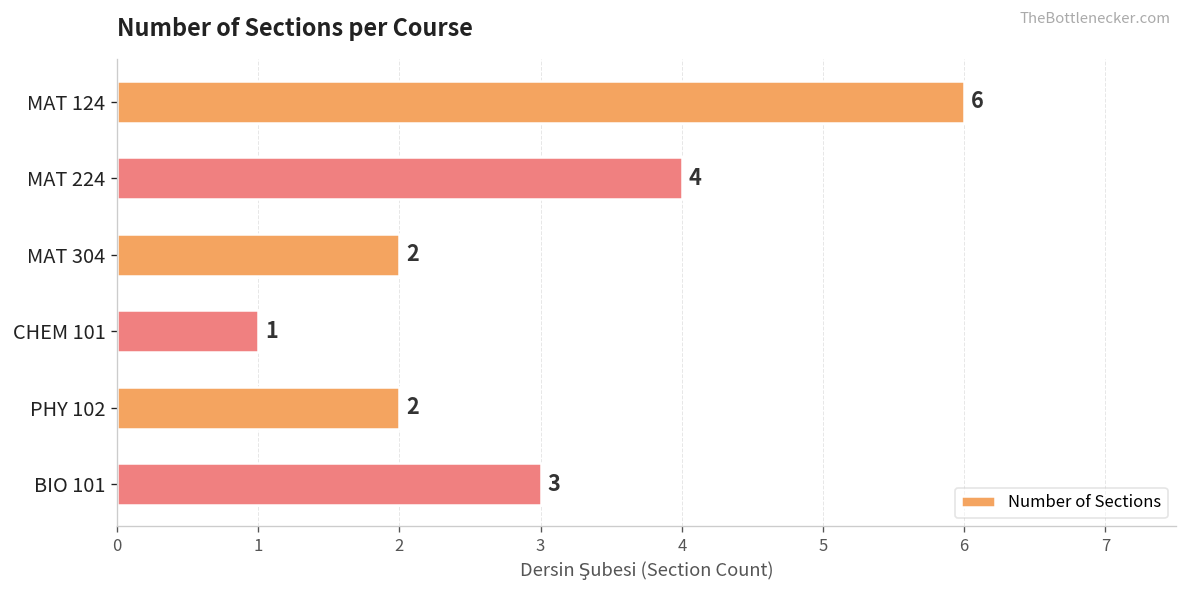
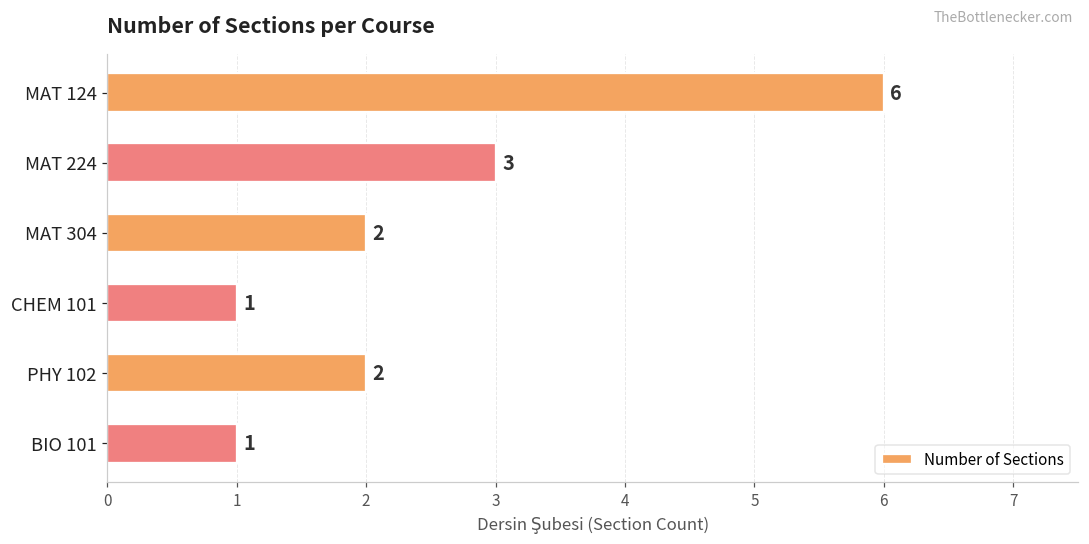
  {
    "MAT 124": 6,
-   "MAT 224": 4,
+   "MAT 224": 3,
    "MAT 304": 2,
    "CHEM 101": 1,
    "PHY 102": 2,
-   "BIO 101": 3
+   "BIO 101": 1
  }
